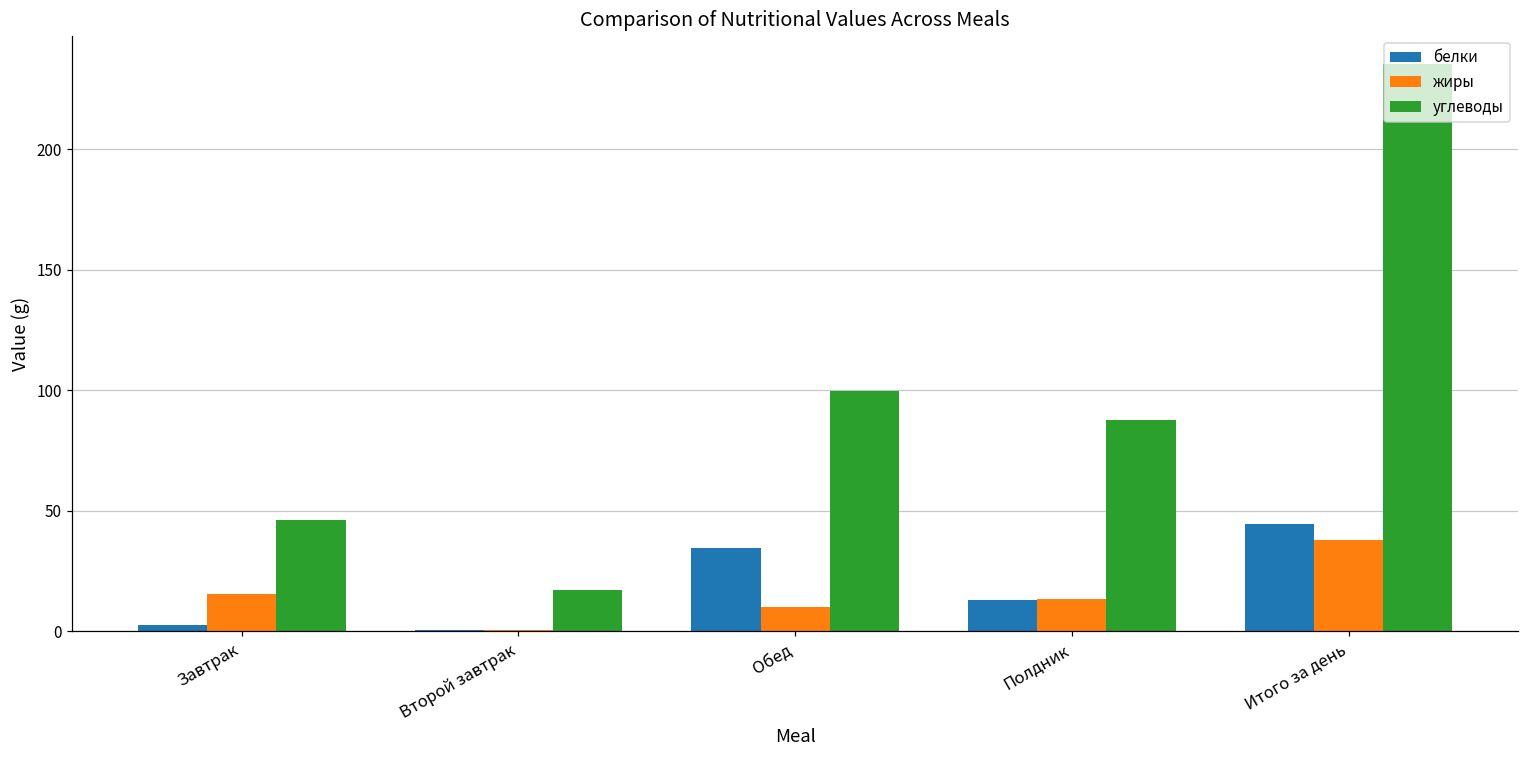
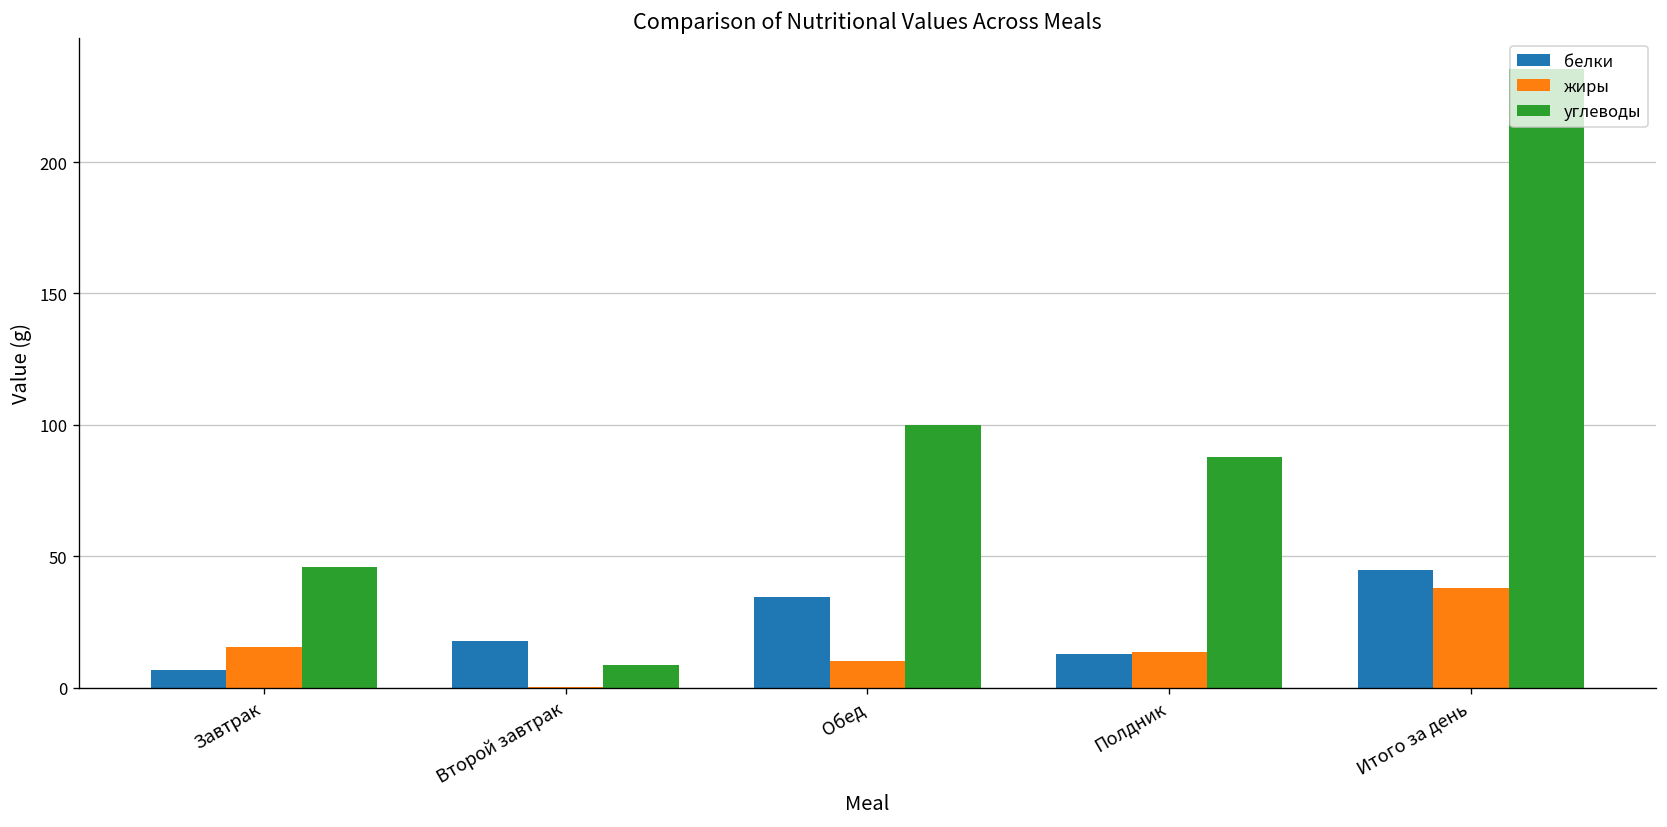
  {
    "белки": {
-     "Завтрак": 3,
-     "Второй завтрак": 0,
+     "Завтрак": 7,
+     "Второй завтрак": 18,
      "Обед": 34,
      "Полдник": 13,
      "Итого за день": 45
    },
    "жиры": {
      "Завтрак": 15,
      "Обед": 10,
      "Полдник": 13,
      "Итого за день": 38
    },
    "углеводы": {
      "Завтрак": 46,
-     "Второй завтрак": 17,
+     "Второй завтрак": 9,
      "Обед": 100,
      "Полдник": 88
    }
  }
